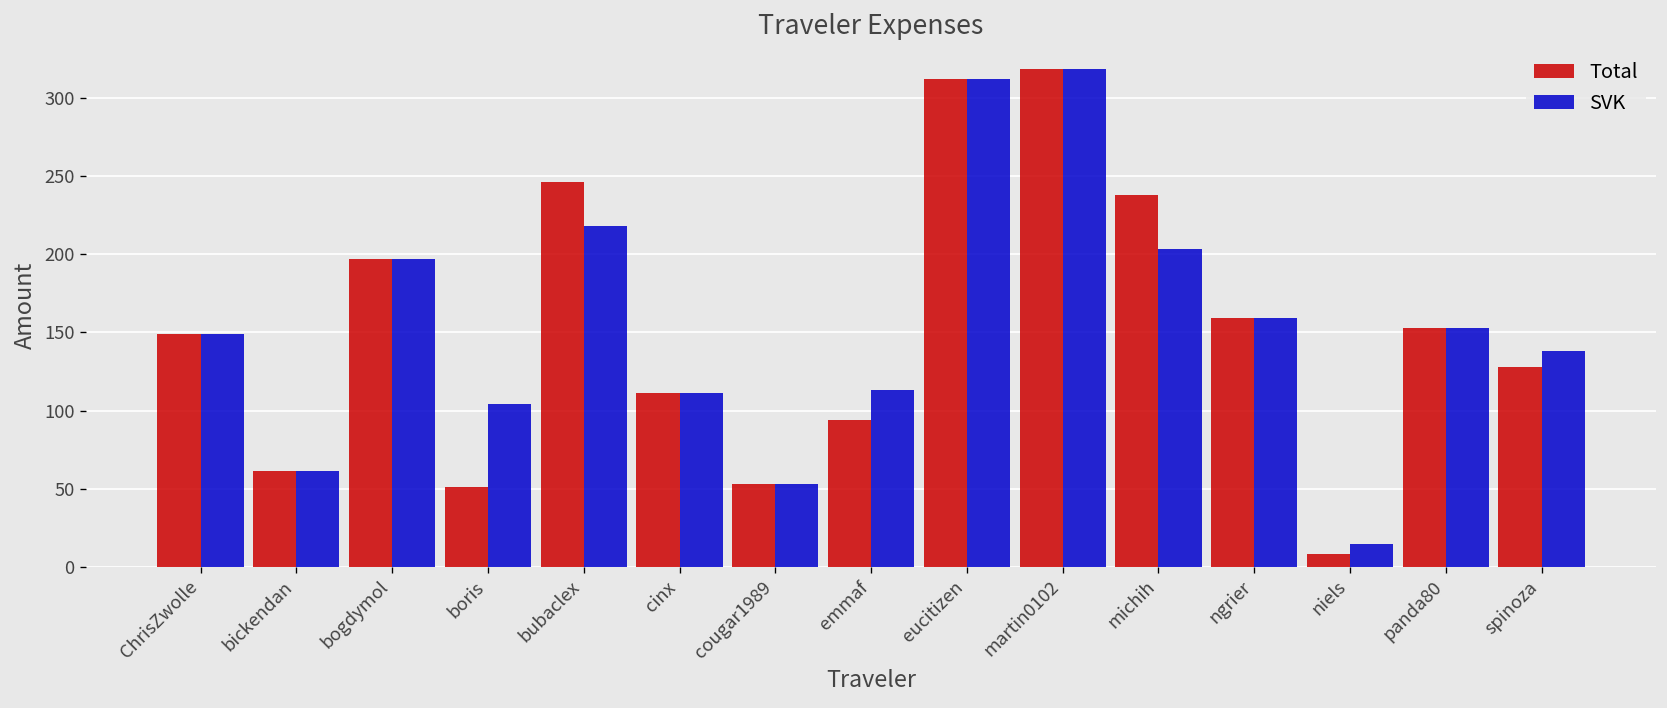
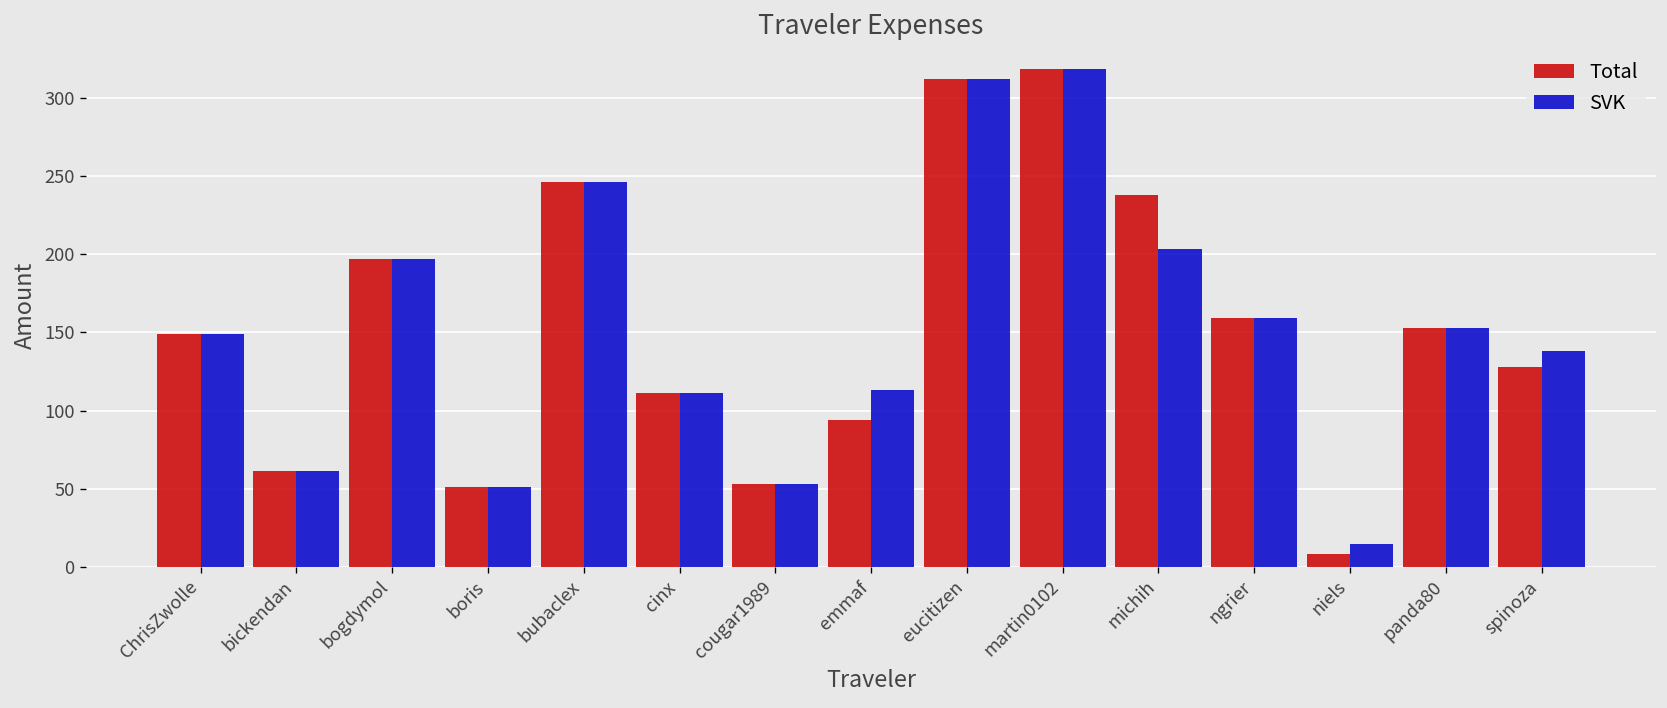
  {
    "Total": {
      "ChrisZwolle": 149,
      "bickendan": 61,
      "bogdymol": 197,
      "boris": 51,
      "bubaclex": 247,
      "cinx": 111,
      "cougar1989": 53,
      "emmaf": 94,
      "eucitizen": 313,
      "martin0102": 319,
      "michih": 238,
      "ngrier": 159,
      "niels": 8,
      "panda80": 153,
      "spinoza": 128
    },
    "SVK": {
      "ChrisZwolle": 149,
      "bickendan": 61,
      "bogdymol": 197,
-     "boris": 104,
-     "bubaclex": 218,
+     "boris": 51,
+     "bubaclex": 247,
      "cinx": 111,
      "cougar1989": 53,
      "emmaf": 113,
      "eucitizen": 313,
      "martin0102": 319,
      "michih": 204,
      "ngrier": 159,
      "niels": 15,
      "panda80": 153,
      "spinoza": 138
    }
  }
